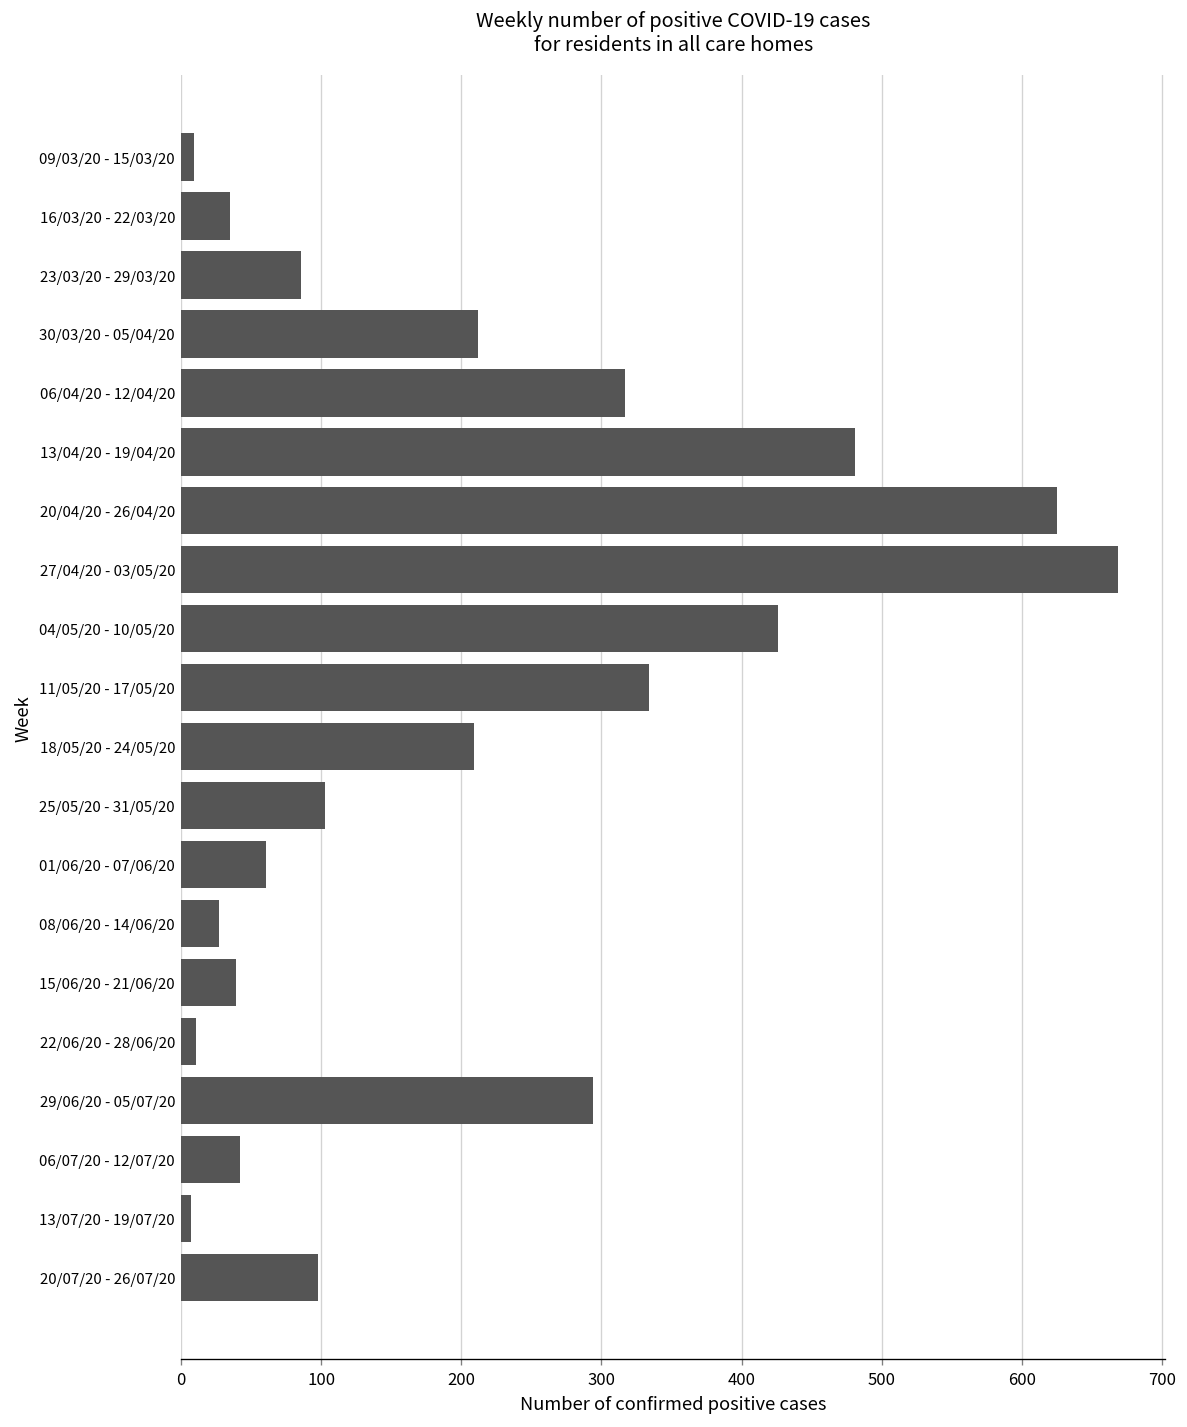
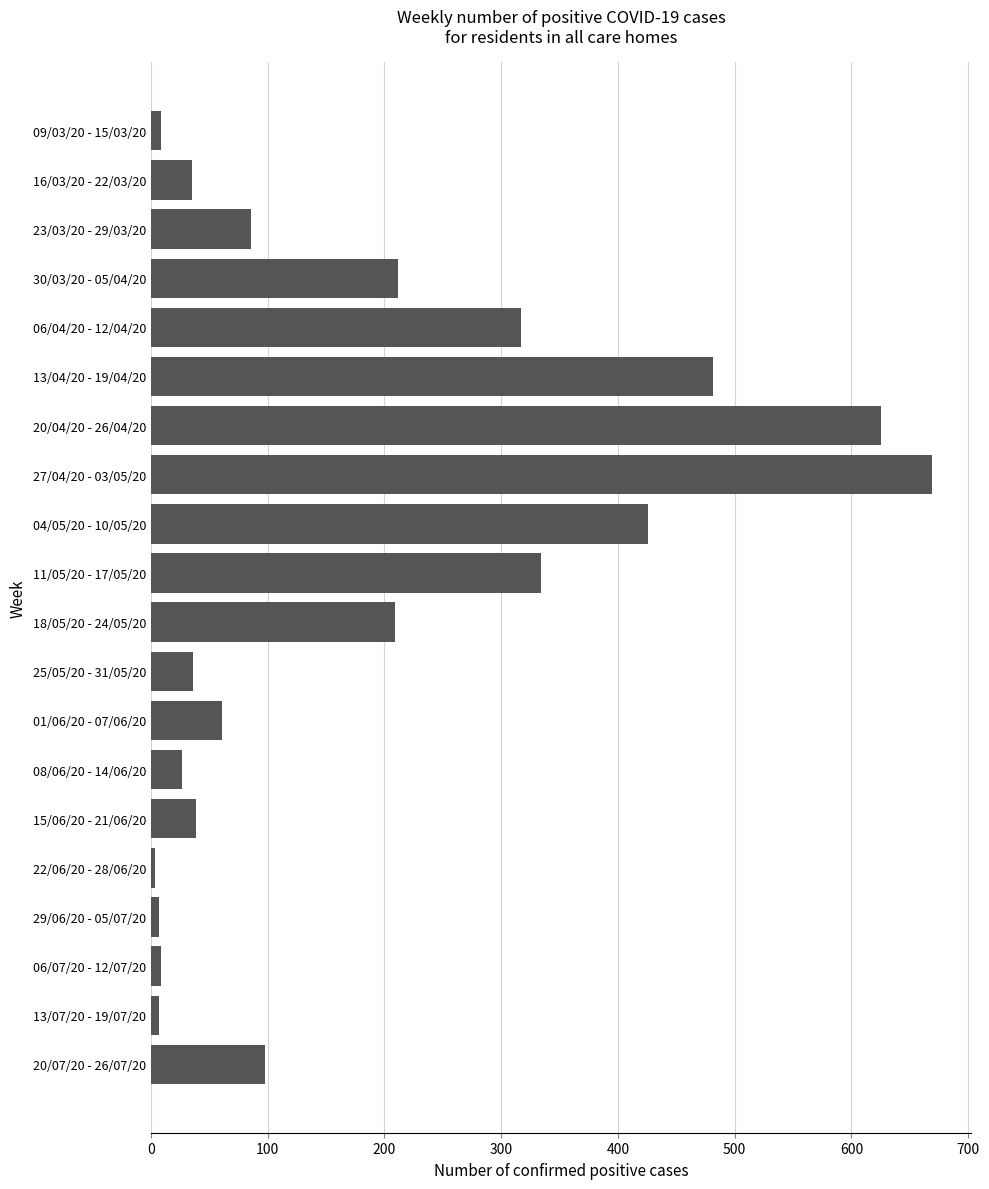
  {
    "09/03/20 - 15/03/20": 9,
    "16/03/20 - 22/03/20": 35,
    "23/03/20 - 29/03/20": 86,
    "30/03/20 - 05/04/20": 212,
    "06/04/20 - 12/04/20": 317,
    "13/04/20 - 19/04/20": 481,
    "20/04/20 - 26/04/20": 625,
    "27/04/20 - 03/05/20": 669,
    "04/05/20 - 10/05/20": 426,
    "11/05/20 - 17/05/20": 334,
    "18/05/20 - 24/05/20": 209,
-   "25/05/20 - 31/05/20": 103,
+   "25/05/20 - 31/05/20": 36,
    "01/06/20 - 07/06/20": 61,
    "08/06/20 - 14/06/20": 27,
    "15/06/20 - 21/06/20": 39,
-   "22/06/20 - 28/06/20": 11,
-   "29/06/20 - 05/07/20": 294,
-   "06/07/20 - 12/07/20": 42,
+   "22/06/20 - 28/06/20": 4,
+   "29/06/20 - 05/07/20": 7,
+   "06/07/20 - 12/07/20": 9,
    "13/07/20 - 19/07/20": 7,
    "20/07/20 - 26/07/20": 98
  }
